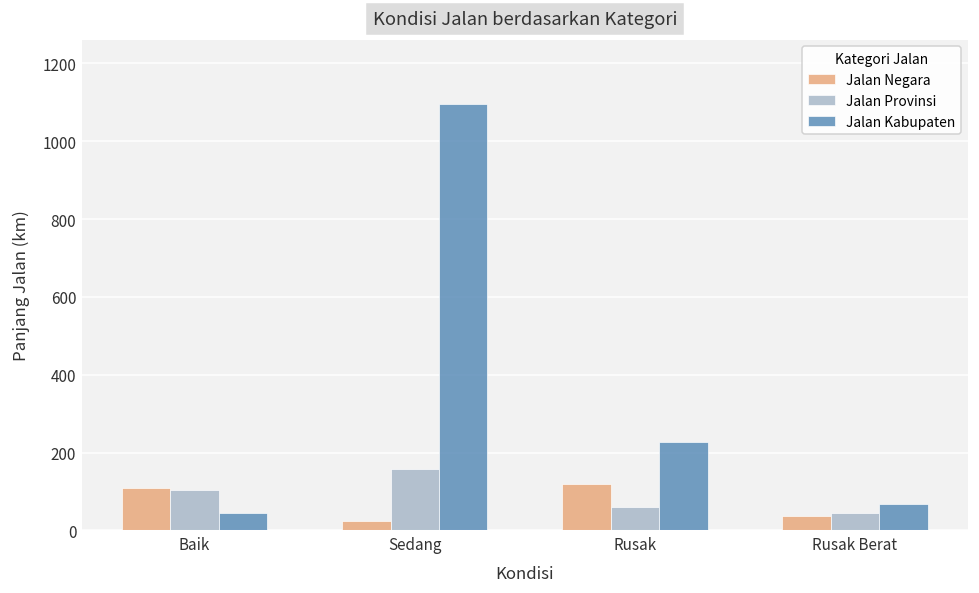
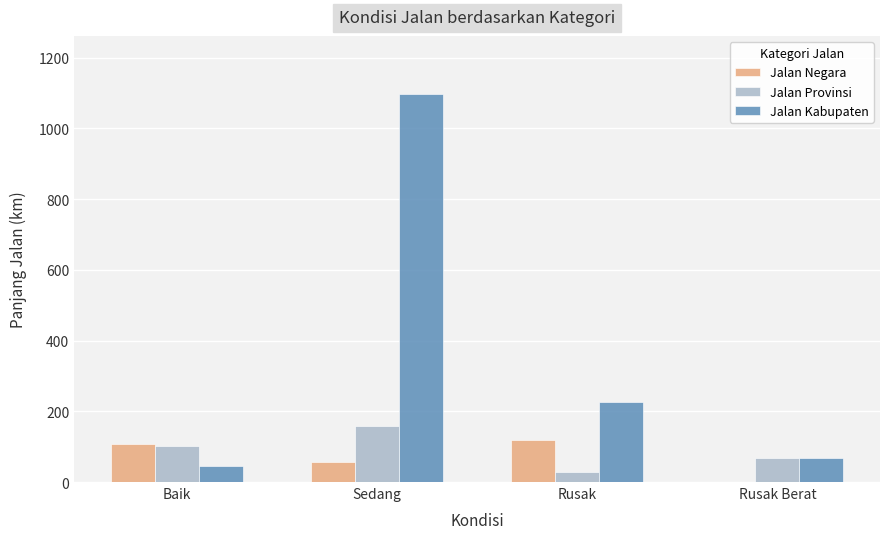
  {
    "Jalan Negara": {
      "Baik": 110,
-     "Sedang": 20,
+     "Sedang": 60,
      "Rusak": 120,
-     "Rusak Berat": 40
+     "Rusak Berat": 0
    },
    "Jalan Provinsi": {
      "Baik": 100,
      "Sedang": 160,
-     "Rusak": 60,
-     "Rusak Berat": 40
+     "Rusak": 30,
+     "Rusak Berat": 70
    },
    "Jalan Kabupaten": {
      "Baik": 50,
      "Sedang": 1100,
      "Rusak": 230,
      "Rusak Berat": 70
    }
  }
